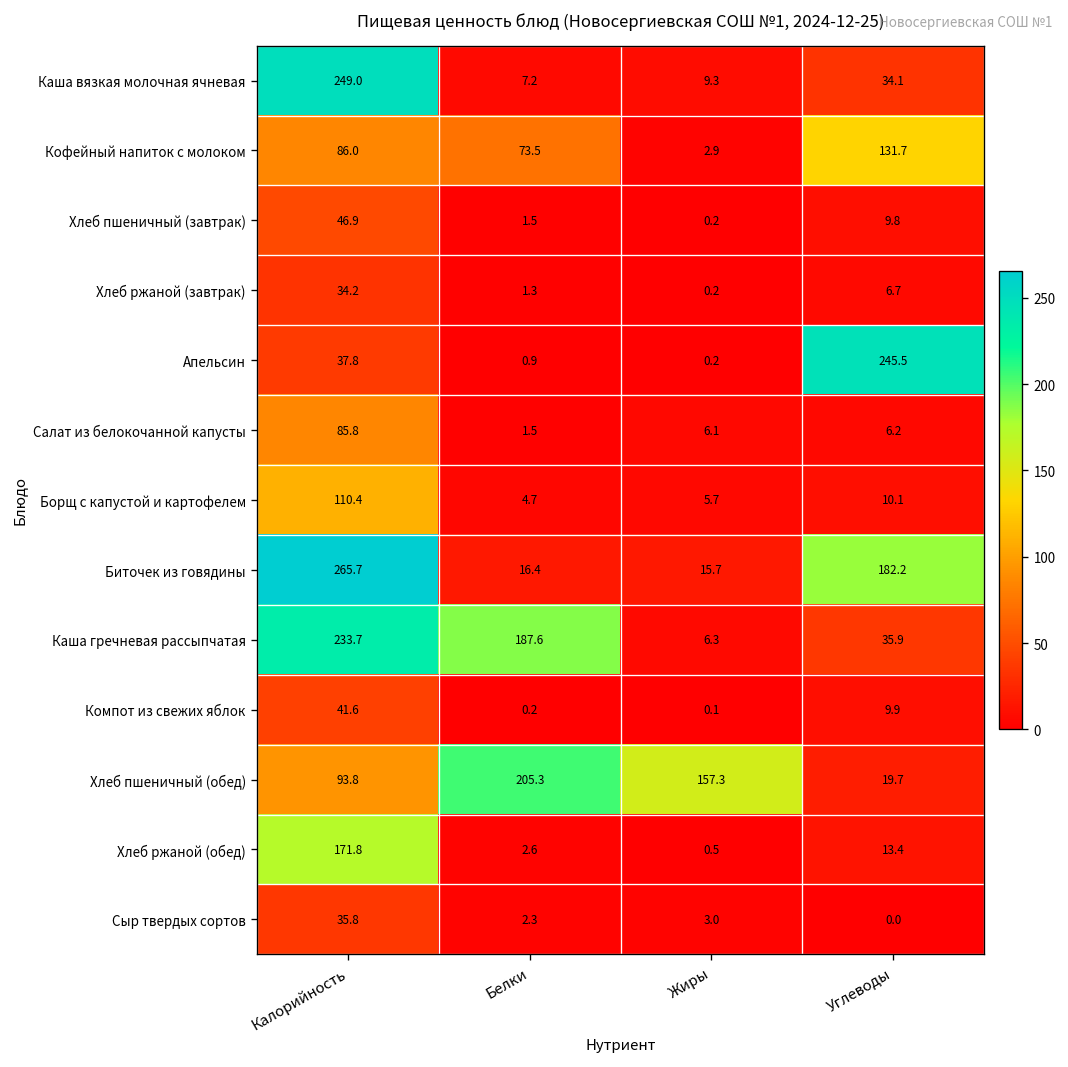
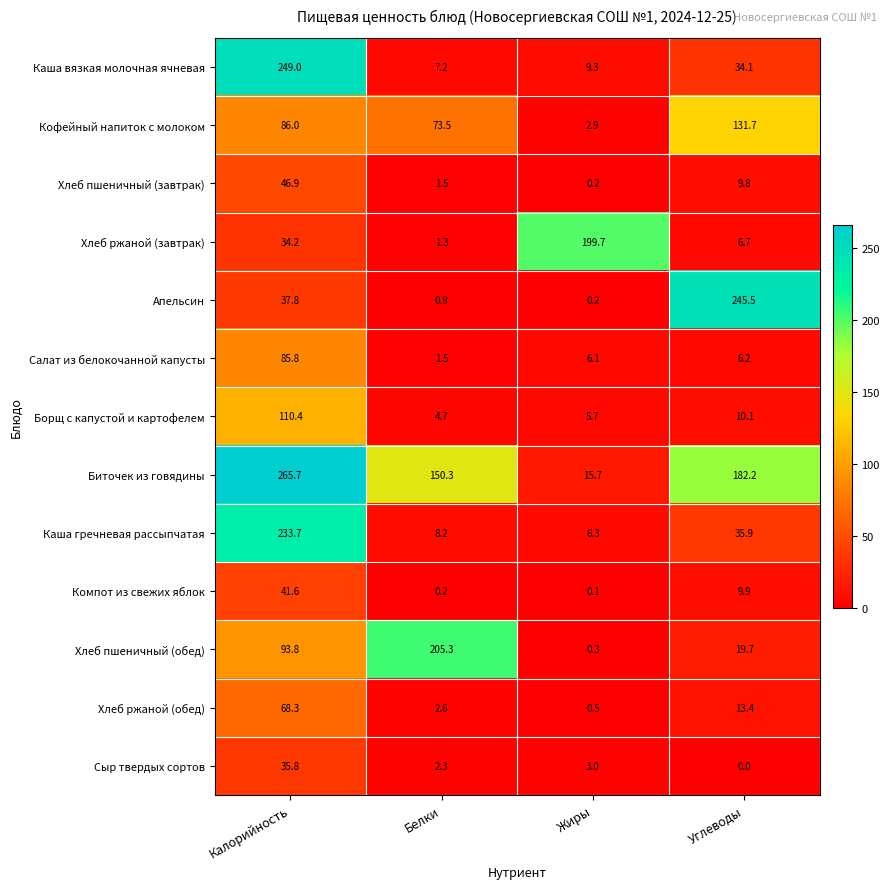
  {
    "Каша вязкая молочная ячневая": {
      "Калорийность": 249.0,
      "Белки": 7.2,
      "Жиры": 9.3,
      "Углеводы": 34.1
    },
    "Кофейный напиток с молоком": {
      "Калорийность": 86.0,
      "Белки": 73.5,
      "Жиры": 2.9,
      "Углеводы": 131.7
    },
    "Хлеб пшеничный (завтрак)": {
      "Калорийность": 46.9,
      "Белки": 1.5,
      "Жиры": 0.2,
      "Углеводы": 9.8
    },
    "Хлеб ржаной (завтрак)": {
      "Калорийность": 34.2,
      "Белки": 1.3,
-     "Жиры": 0.2,
+     "Жиры": 199.7,
      "Углеводы": 6.7
    },
    "Апельсин": {
      "Калорийность": 37.8,
      "Белки": 0.9,
      "Жиры": 0.2,
      "Углеводы": 245.5
    },
    "Салат из белокочанной капусты": {
      "Калорийность": 85.8,
      "Белки": 1.5,
      "Жиры": 6.1,
      "Углеводы": 6.2
    },
    "Борщ с капустой и картофелем": {
      "Калорийность": 110.4,
      "Белки": 4.7,
      "Жиры": 5.7,
      "Углеводы": 10.1
    },
    "Биточек из говядины": {
      "Калорийность": 265.7,
-     "Белки": 16.4,
+     "Белки": 150.3,
      "Жиры": 15.7,
      "Углеводы": 182.2
    },
    "Каша гречневая рассыпчатая": {
      "Калорийность": 233.7,
-     "Белки": 187.6,
+     "Белки": 8.2,
      "Жиры": 6.3,
      "Углеводы": 35.9
    },
    "Компот из свежих яблок": {
      "Калорийность": 41.6,
      "Белки": 0.2,
      "Жиры": 0.1,
      "Углеводы": 9.9
    },
    "Хлеб пшеничный (обед)": {
      "Калорийность": 93.8,
      "Белки": 205.3,
-     "Жиры": 157.3,
+     "Жиры": 0.3,
      "Углеводы": 19.7
    },
    "Хлеб ржаной (обед)": {
-     "Калорийность": 171.8,
+     "Калорийность": 68.3,
      "Белки": 2.6,
      "Жиры": 0.5,
      "Углеводы": 13.4
    },
    "Сыр твердых сортов": {
      "Калорийность": 35.8,
      "Белки": 2.3,
      "Жиры": 3.0,
      "Углеводы": 0.0
    }
  }
